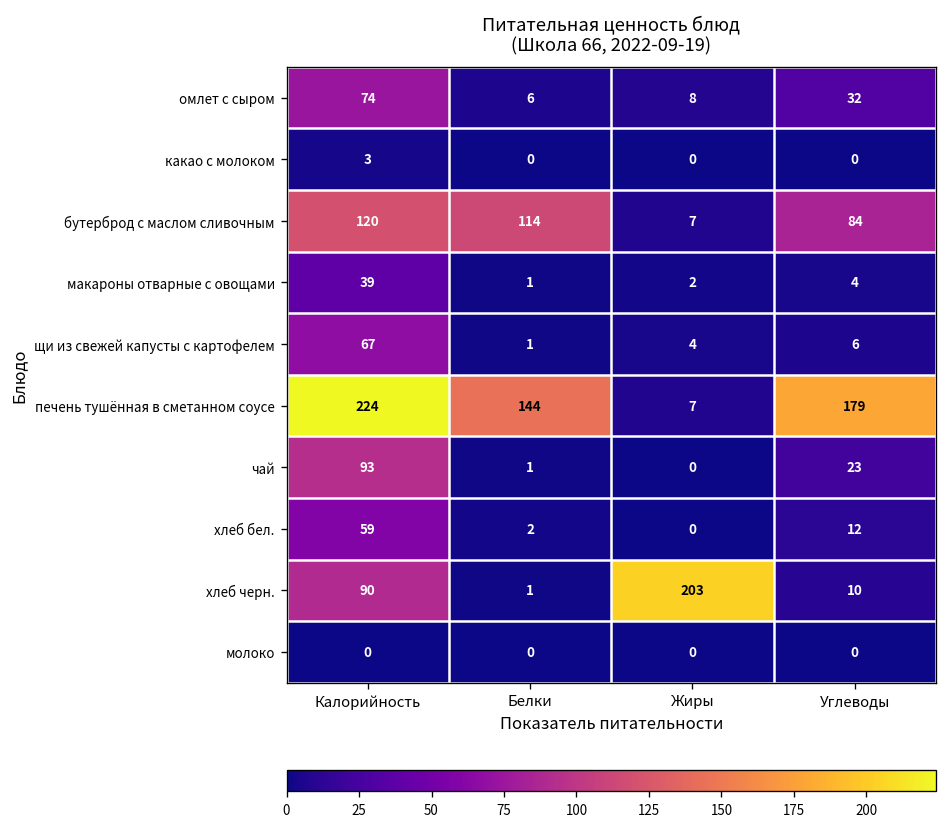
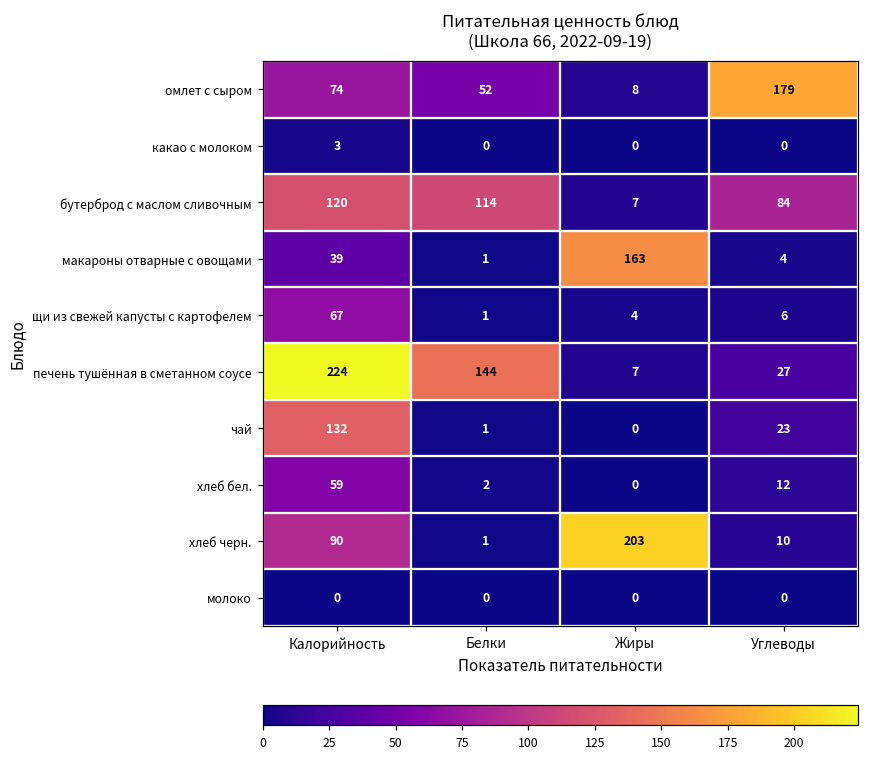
  {
    "омлет с сыром": {
      "Калорийность": 74,
-     "Белки": 6,
+     "Белки": 52,
      "Жиры": 8,
-     "Углеводы": 32
+     "Углеводы": 179
    },
    "какао с молоком": {
      "Калорийность": 3,
      "Белки": 0,
      "Жиры": 0,
      "Углеводы": 0
    },
    "бутерброд с маслом сливочным": {
      "Калорийность": 120,
      "Белки": 114,
      "Жиры": 7,
      "Углеводы": 84
    },
    "макароны отварные с овощами": {
      "Калорийность": 39,
      "Белки": 1,
-     "Жиры": 2,
+     "Жиры": 163,
      "Углеводы": 4
    },
    "щи из свежей капусты с картофелем": {
      "Калорийность": 67,
      "Белки": 1,
      "Жиры": 4,
      "Углеводы": 6
    },
    "печень тушённая в сметанном соусе": {
      "Калорийность": 224,
      "Белки": 144,
      "Жиры": 7,
-     "Углеводы": 179
+     "Углеводы": 27
    },
    "чай": {
-     "Калорийность": 93,
+     "Калорийность": 132,
      "Белки": 1,
      "Жиры": 0,
      "Углеводы": 23
    },
    "хлеб бел.": {
      "Калорийность": 59,
      "Белки": 2,
      "Жиры": 0,
      "Углеводы": 12
    },
    "хлеб черн.": {
      "Калорийность": 90,
      "Белки": 1,
      "Жиры": 203,
      "Углеводы": 10
    },
    "молоко": {
      "Калорийность": 0,
      "Белки": 0,
      "Жиры": 0,
      "Углеводы": 0
    }
  }
